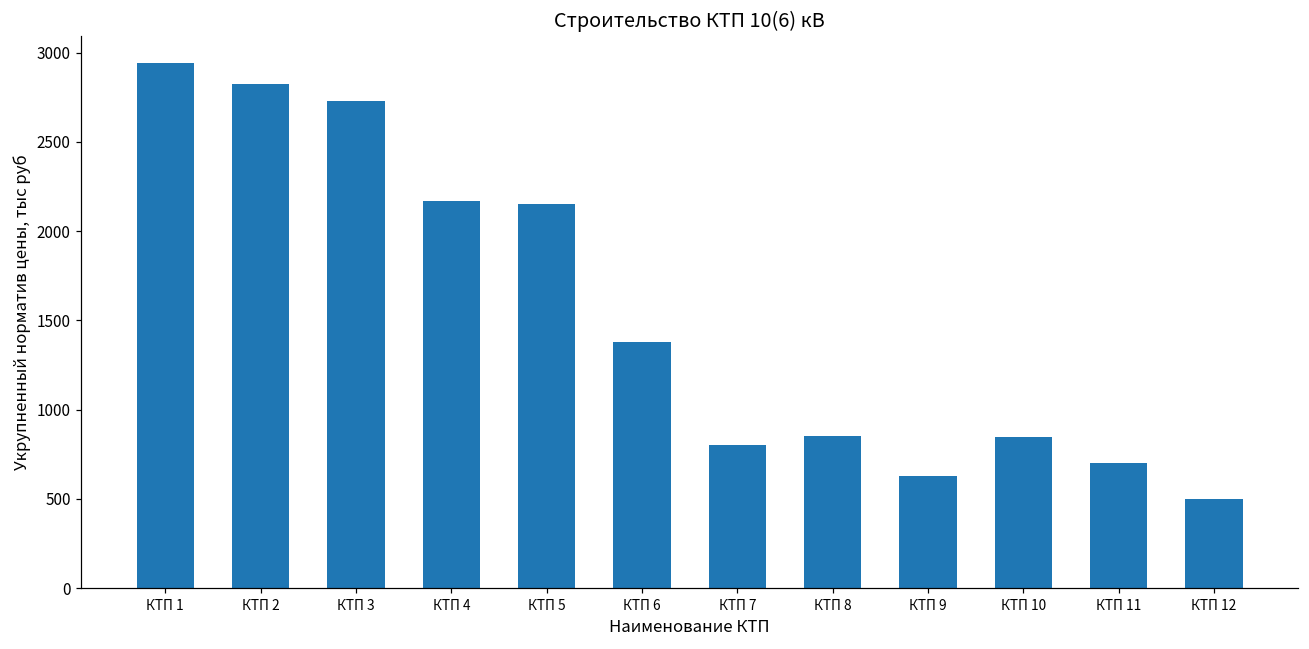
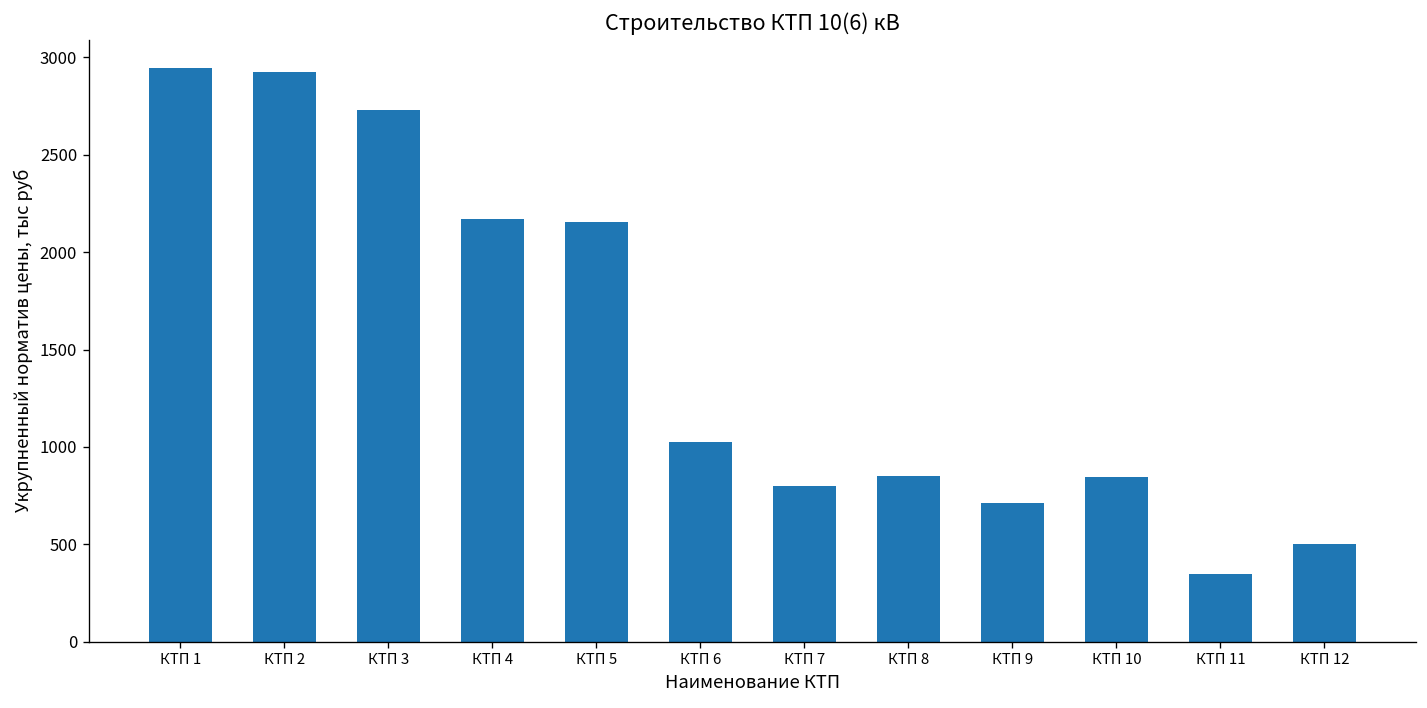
  {
    "КТП 1": 2940,
-   "КТП 2": 2820,
+   "КТП 2": 2930,
    "КТП 3": 2730,
    "КТП 4": 2170,
    "КТП 5": 2150,
-   "КТП 6": 1380,
+   "КТП 6": 1030,
    "КТП 7": 800,
    "КТП 8": 850,
-   "КТП 9": 630,
+   "КТП 9": 710,
    "КТП 10": 850,
-   "КТП 11": 700,
+   "КТП 11": 350,
    "КТП 12": 500
  }
